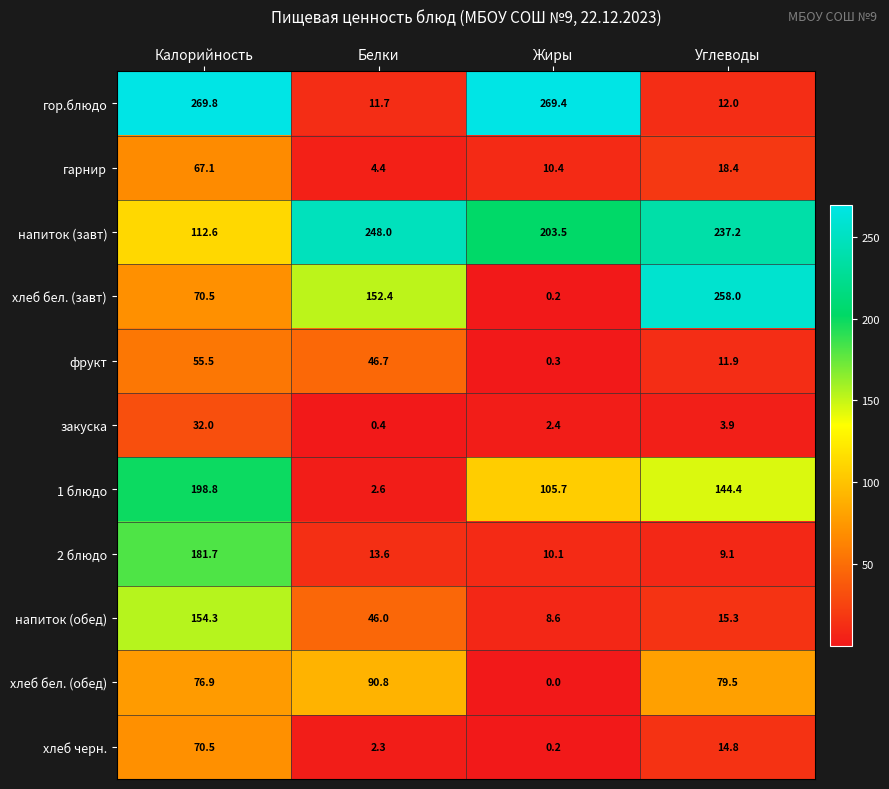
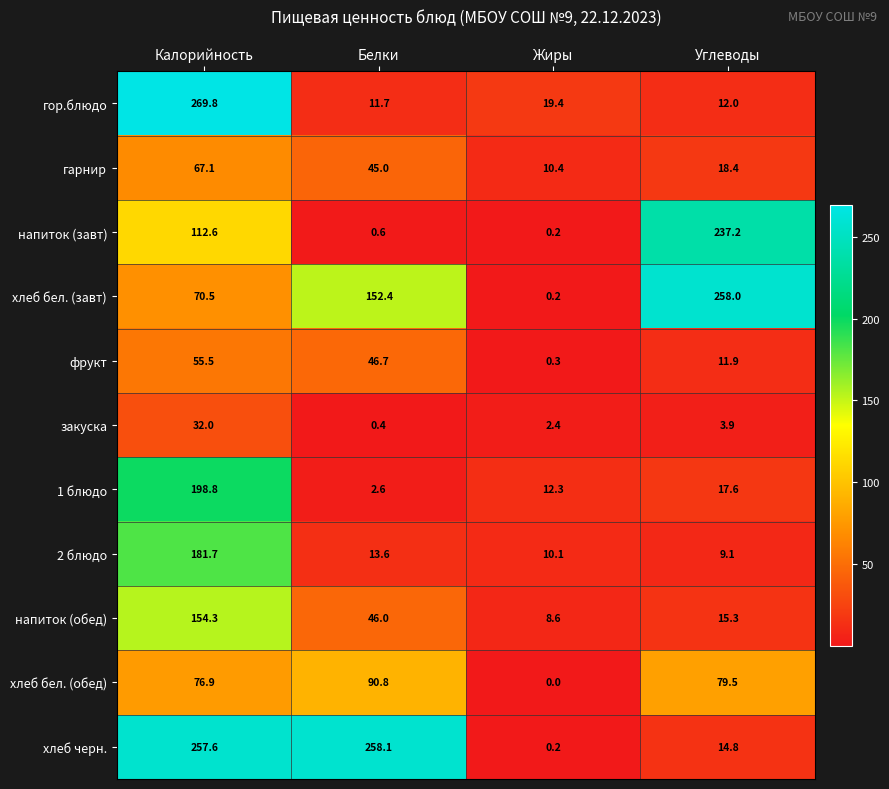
  {
    "гор.блюдо": {
      "Калорийность": 269.8,
      "Белки": 11.7,
-     "Жиры": 269.4,
+     "Жиры": 19.4,
      "Углеводы": 12.0
    },
    "гарнир": {
      "Калорийность": 67.1,
-     "Белки": 4.4,
+     "Белки": 45.0,
      "Жиры": 10.4,
      "Углеводы": 18.4
    },
    "напиток (завт)": {
      "Калорийность": 112.6,
-     "Белки": 248.0,
-     "Жиры": 203.5,
+     "Белки": 0.6,
+     "Жиры": 0.2,
      "Углеводы": 237.2
    },
    "хлеб бел. (завт)": {
      "Калорийность": 70.5,
      "Белки": 152.4,
      "Жиры": 0.2,
      "Углеводы": 258.0
    },
    "фрукт": {
      "Калорийность": 55.5,
      "Белки": 46.7,
      "Жиры": 0.3,
      "Углеводы": 11.9
    },
    "закуска": {
      "Калорийность": 32.0,
      "Белки": 0.4,
      "Жиры": 2.4,
      "Углеводы": 3.9
    },
    "1 блюдо": {
      "Калорийность": 198.8,
      "Белки": 2.6,
-     "Жиры": 105.7,
-     "Углеводы": 144.4
+     "Жиры": 12.3,
+     "Углеводы": 17.6
    },
    "2 блюдо": {
      "Калорийность": 181.7,
      "Белки": 13.6,
      "Жиры": 10.1,
      "Углеводы": 9.1
    },
    "напиток (обед)": {
      "Калорийность": 154.3,
      "Белки": 46.0,
      "Жиры": 8.6,
      "Углеводы": 15.3
    },
    "хлеб бел. (обед)": {
      "Калорийность": 76.9,
      "Белки": 90.8,
      "Жиры": 0.0,
      "Углеводы": 79.5
    },
    "хлеб черн.": {
-     "Калорийность": 70.5,
-     "Белки": 2.3,
+     "Калорийность": 257.6,
+     "Белки": 258.1,
      "Жиры": 0.2,
      "Углеводы": 14.8
    }
  }
